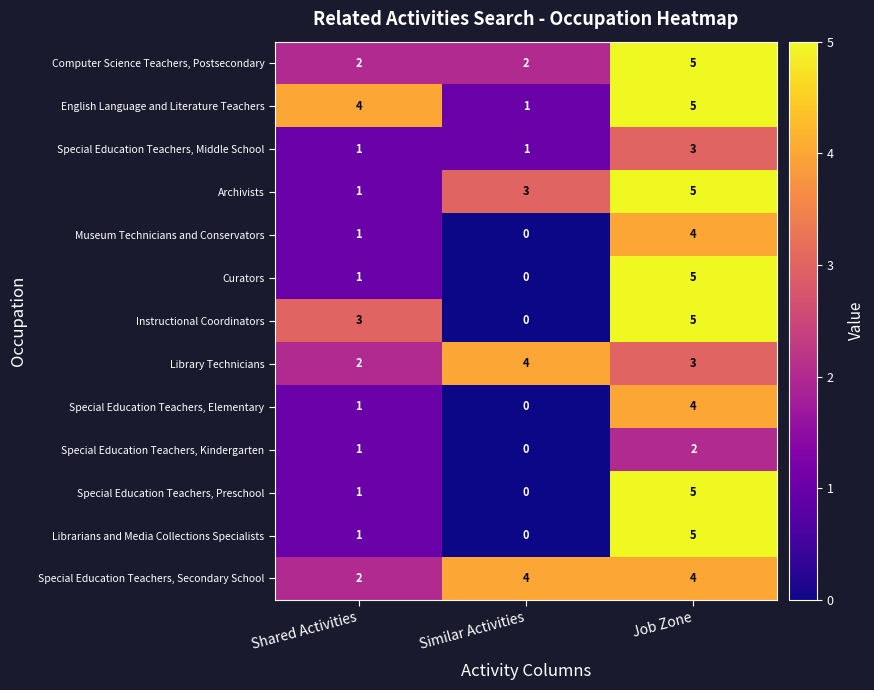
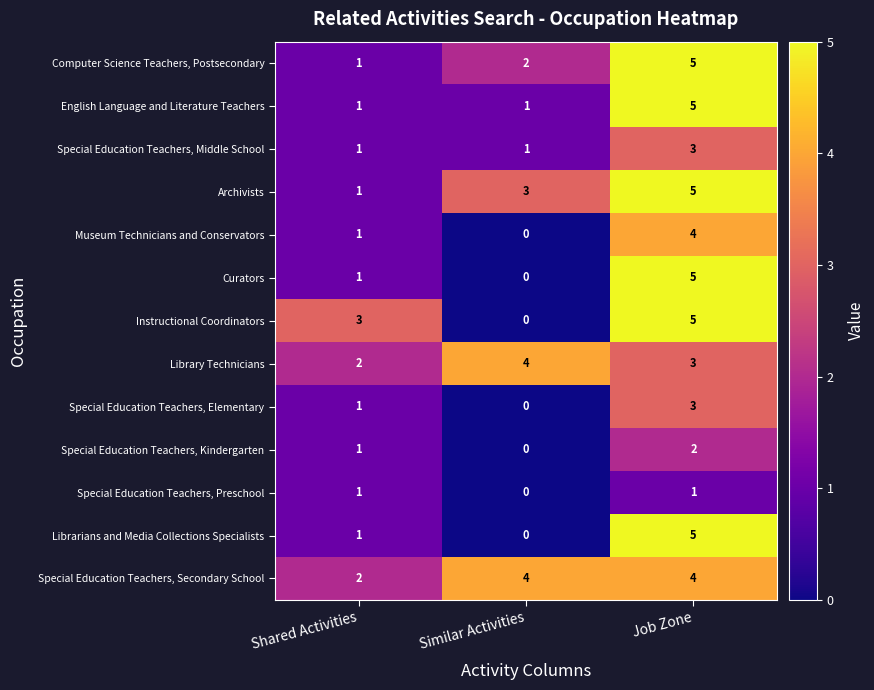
  {
    "Computer Science Teachers, Postsecondary": {
-     "Shared Activities": 2,
+     "Shared Activities": 1,
      "Similar Activities": 2,
      "Job Zone": 5
    },
    "English Language and Literature Teachers": {
-     "Shared Activities": 4,
+     "Shared Activities": 1,
      "Similar Activities": 1,
      "Job Zone": 5
    },
    "Special Education Teachers, Middle School": {
      "Shared Activities": 1,
      "Similar Activities": 1,
      "Job Zone": 3
    },
    "Archivists": {
      "Shared Activities": 1,
      "Similar Activities": 3,
      "Job Zone": 5
    },
    "Museum Technicians and Conservators": {
      "Shared Activities": 1,
      "Similar Activities": 0,
      "Job Zone": 4
    },
    "Curators": {
      "Shared Activities": 1,
      "Similar Activities": 0,
      "Job Zone": 5
    },
    "Instructional Coordinators": {
      "Shared Activities": 3,
      "Similar Activities": 0,
      "Job Zone": 5
    },
    "Library Technicians": {
      "Shared Activities": 2,
      "Similar Activities": 4,
      "Job Zone": 3
    },
    "Special Education Teachers, Elementary": {
      "Shared Activities": 1,
      "Similar Activities": 0,
-     "Job Zone": 4
+     "Job Zone": 3
    },
    "Special Education Teachers, Kindergarten": {
      "Shared Activities": 1,
      "Similar Activities": 0,
      "Job Zone": 2
    },
    "Special Education Teachers, Preschool": {
      "Shared Activities": 1,
      "Similar Activities": 0,
-     "Job Zone": 5
+     "Job Zone": 1
    },
    "Librarians and Media Collections Specialists": {
      "Shared Activities": 1,
      "Similar Activities": 0,
      "Job Zone": 5
    },
    "Special Education Teachers, Secondary School": {
      "Shared Activities": 2,
      "Similar Activities": 4,
      "Job Zone": 4
    }
  }
